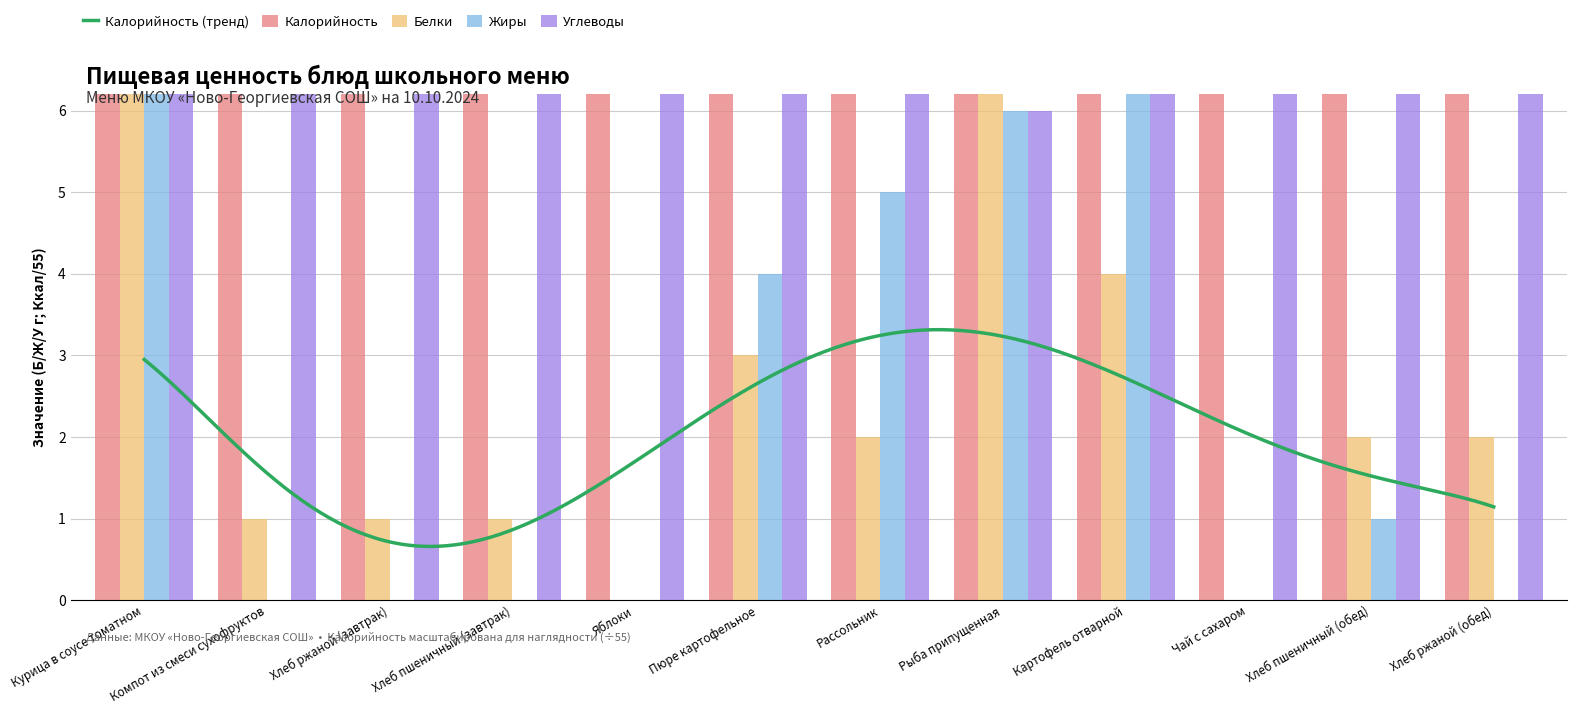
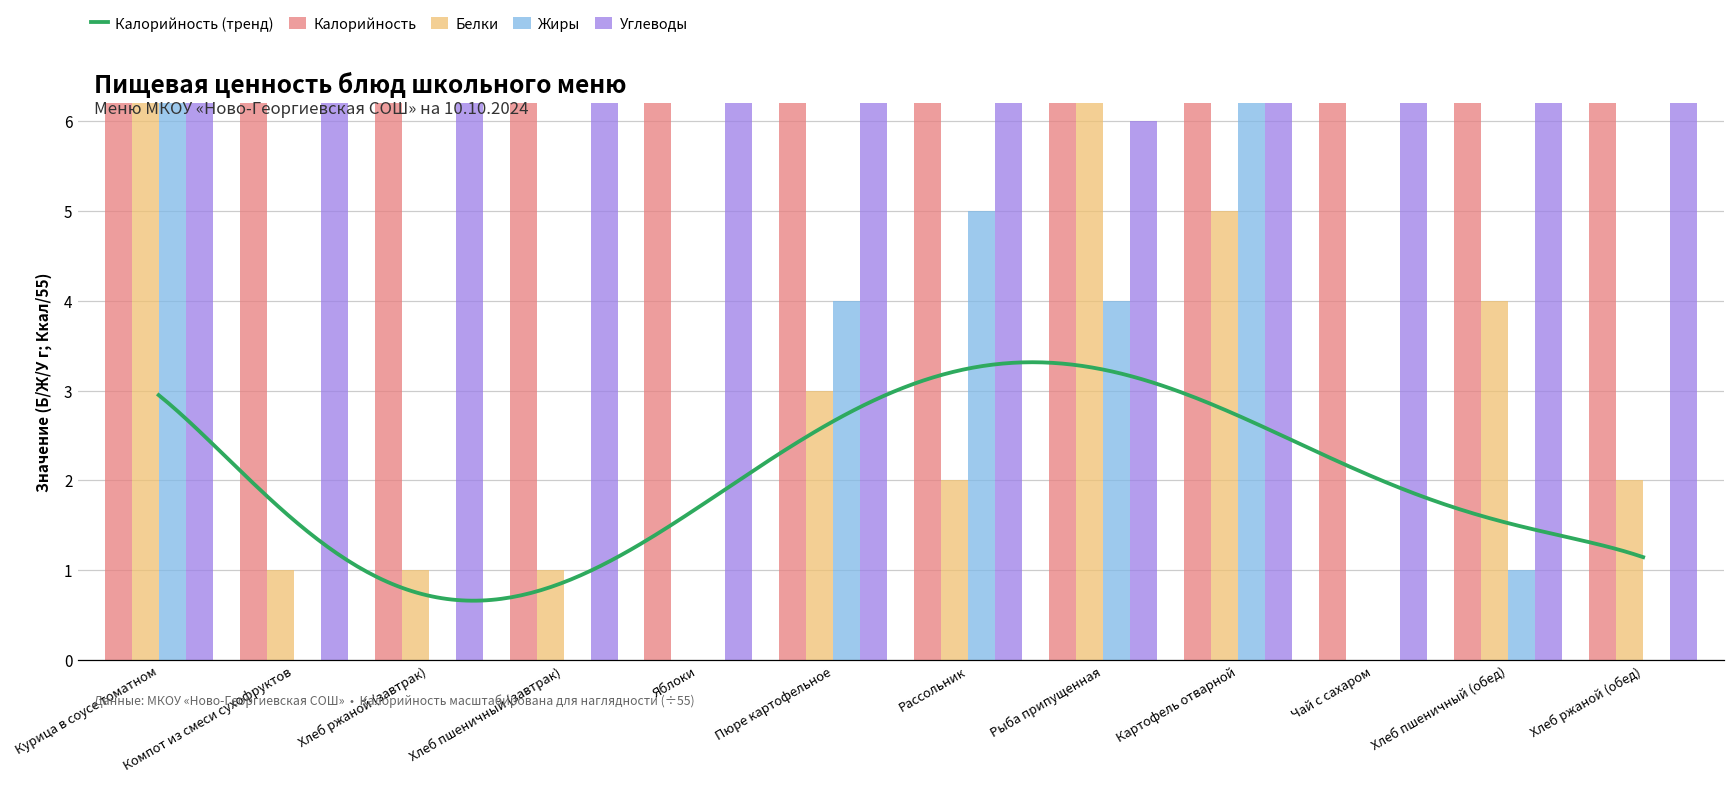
  {
    "Калорийность (тренд)": {
      "Курица в соусе томатном": 2.9,
      "Хлеб ржаной (обед)": 1.1
    },
    "Белки": {
      "Компот из смеси сухофруктов": 1,
      "Хлеб ржаной (завтрак)": 1,
      "Хлеб пшеничный (завтрак)": 1,
      "Яблоки": 0,
      "Пюре картофельное": 3,
      "Рассольник": 2,
-     "Картофель отварной": 4,
+     "Картофель отварной": 5,
      "Чай с сахаром": 0,
-     "Хлеб пшеничный (обед)": 2,
+     "Хлеб пшеничный (обед)": 4,
      "Хлеб ржаной (обед)": 2
    },
    "Жиры": {
      "Компот из смеси сухофруктов": 0,
      "Хлеб ржаной (завтрак)": 0,
      "Хлеб пшеничный (завтрак)": 0,
      "Яблоки": 0,
      "Пюре картофельное": 4,
      "Рассольник": 5,
-     "Рыба припущенная": 6,
+     "Рыба припущенная": 4,
      "Чай с сахаром": 0,
      "Хлеб пшеничный (обед)": 1,
      "Хлеб ржаной (обед)": 0
    },
    "Углеводы": {
      "Рыба припущенная": 6
    }
  }
